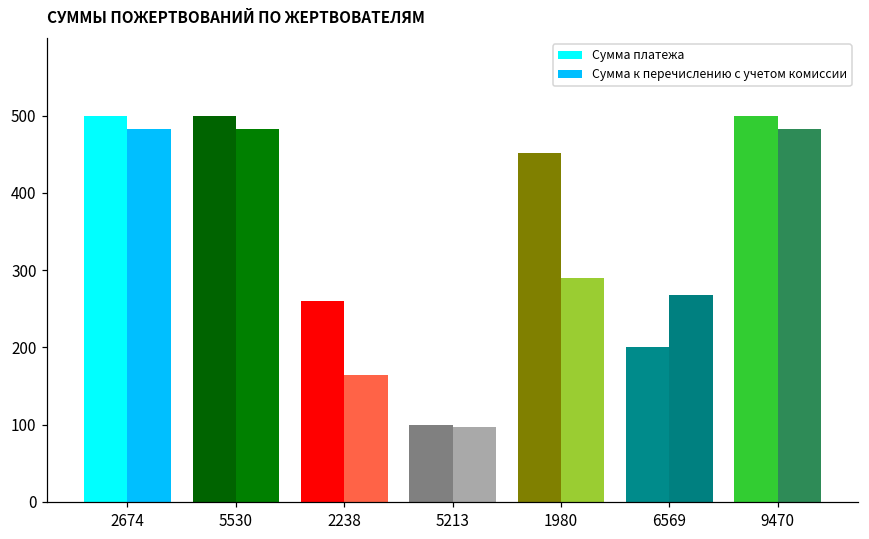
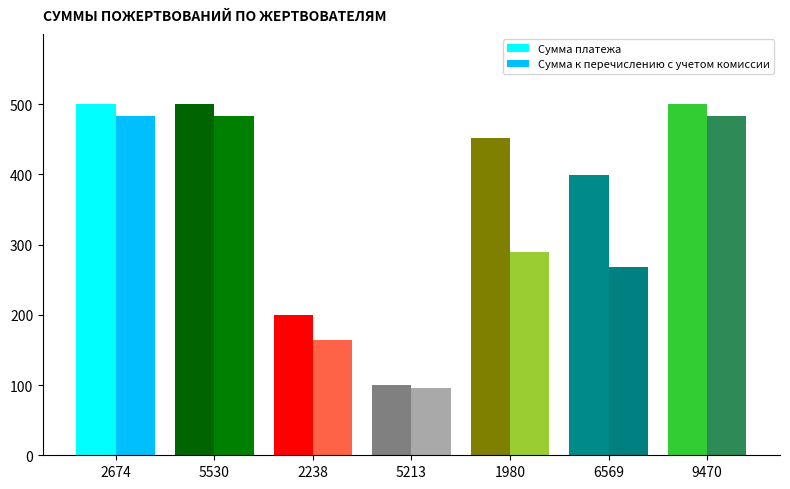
  {
    "Сумма платежа": {
      "2674": 500,
      "5530": 500,
-     "2238": 260,
+     "2238": 200,
      "5213": 100,
      "1980": 450,
-     "6569": 200,
+     "6569": 400,
      "9470": 500
    },
    "Сумма к перечислению с учетом комиссии": {
      "2674": 480,
      "5530": 480,
      "2238": 160,
      "5213": 100,
      "1980": 290,
      "6569": 270,
      "9470": 480
    }
  }
